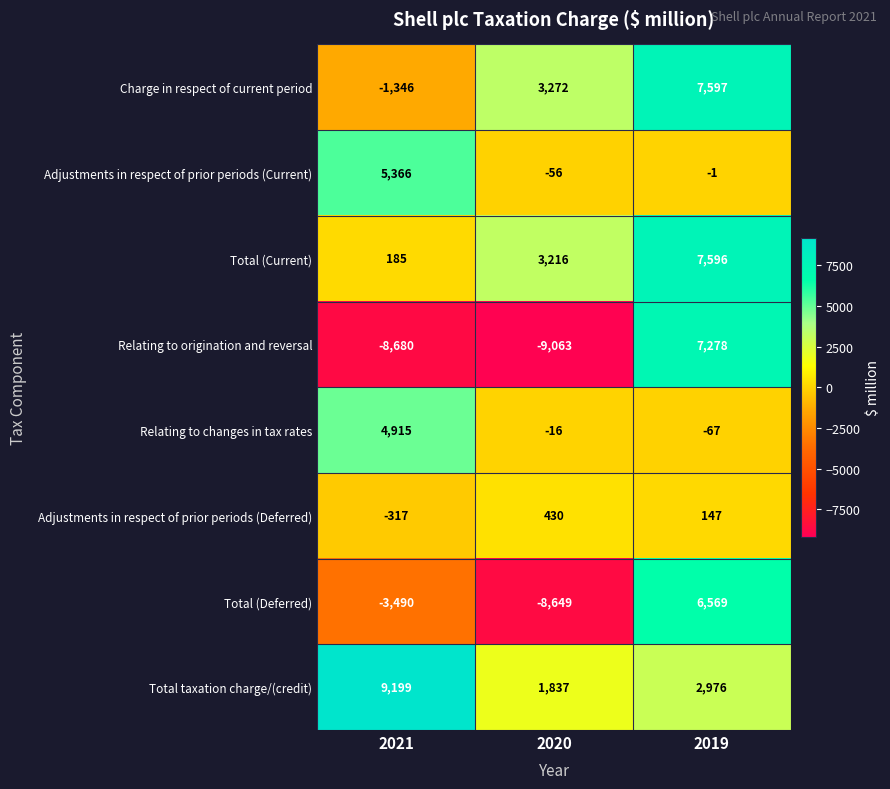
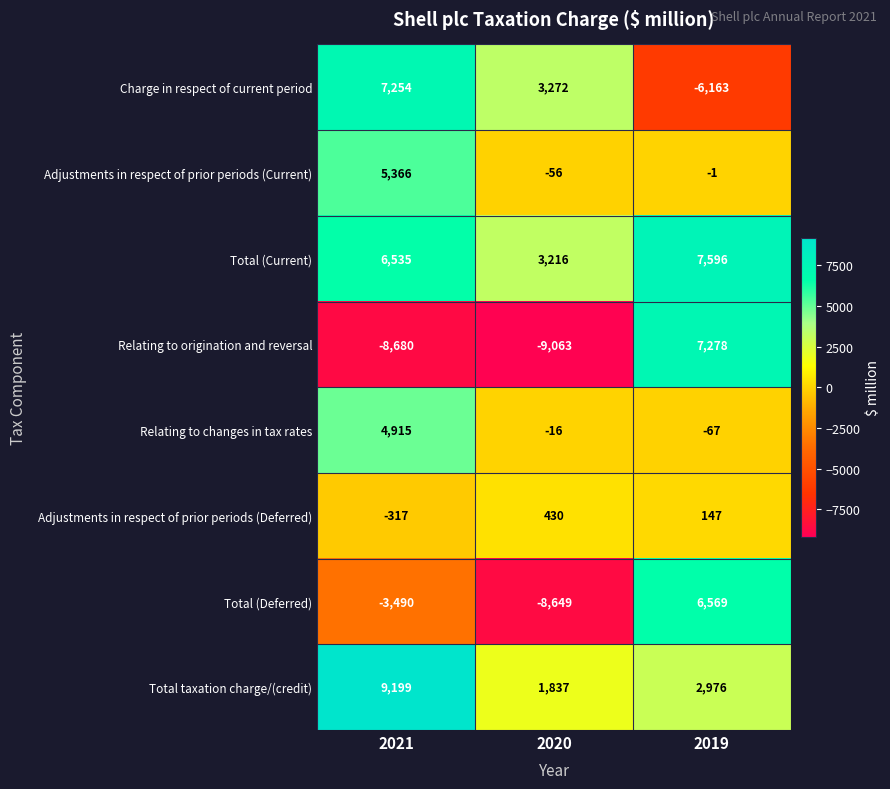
  {
    "Charge in respect of current period": {
-     "2021": "-1,346",
+     "2021": "7,254",
      "2020": "3,272",
-     "2019": "7,597"
+     "2019": "-6,163"
    },
    "Adjustments in respect of prior periods (Current)": {
      "2021": "5,366",
      "2020": "-56",
      "2019": "-1"
    },
    "Total (Current)": {
-     "2021": "185",
+     "2021": "6,535",
      "2020": "3,216",
      "2019": "7,596"
    },
    "Relating to origination and reversal": {
      "2021": "-8,680",
      "2020": "-9,063",
      "2019": "7,278"
    },
    "Relating to changes in tax rates": {
      "2021": "4,915",
      "2020": "-16",
      "2019": "-67"
    },
    "Adjustments in respect of prior periods (Deferred)": {
      "2021": "-317",
      "2020": "430",
      "2019": "147"
    },
    "Total (Deferred)": {
      "2021": "-3,490",
      "2020": "-8,649",
      "2019": "6,569"
    },
    "Total taxation charge/(credit)": {
      "2021": "9,199",
      "2020": "1,837",
      "2019": "2,976"
    }
  }
